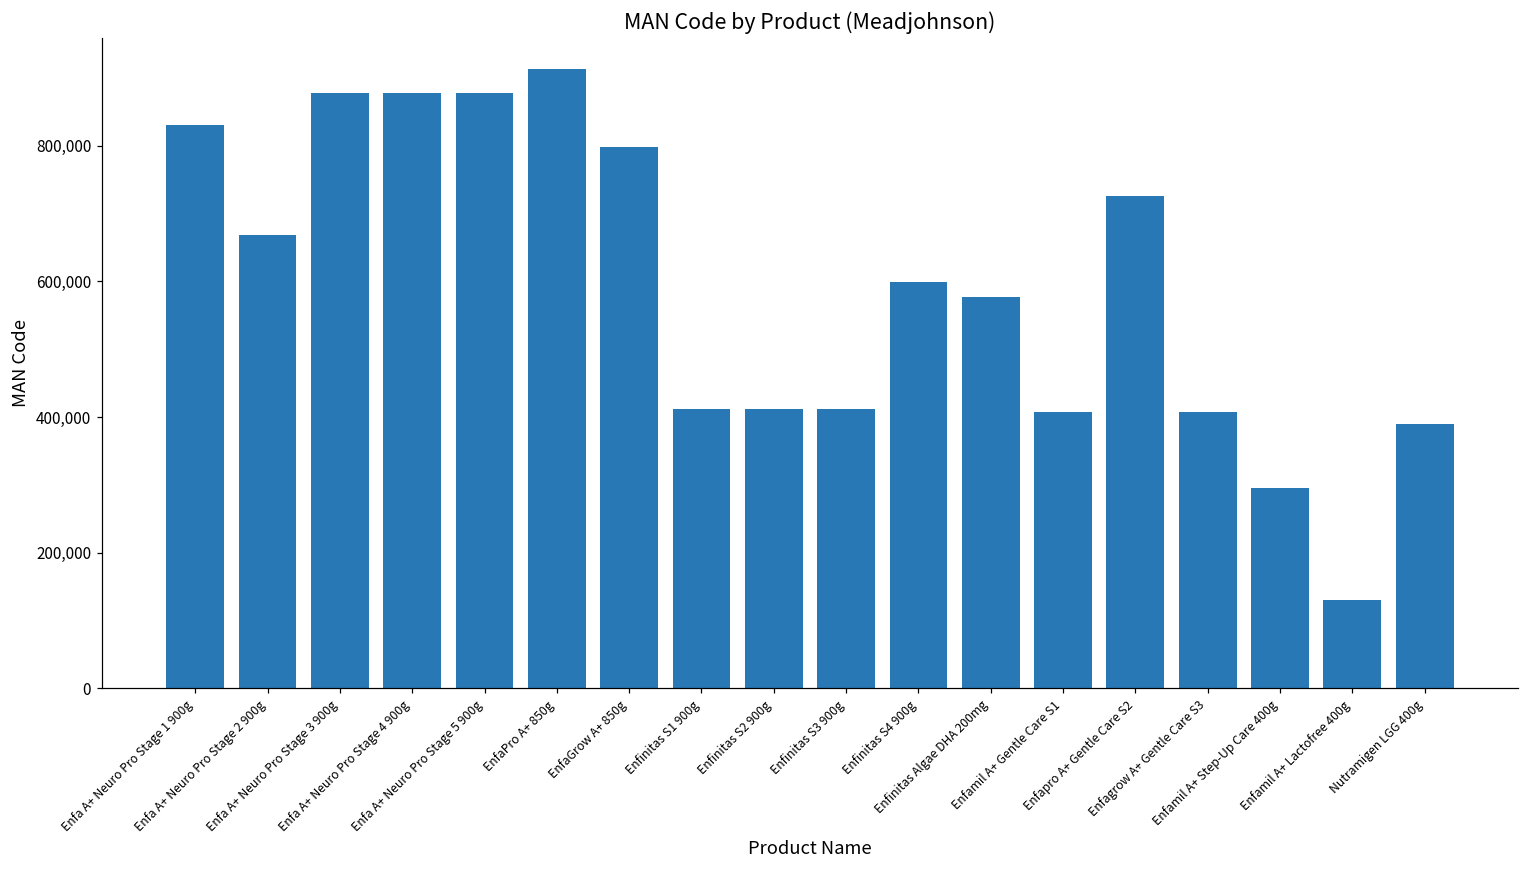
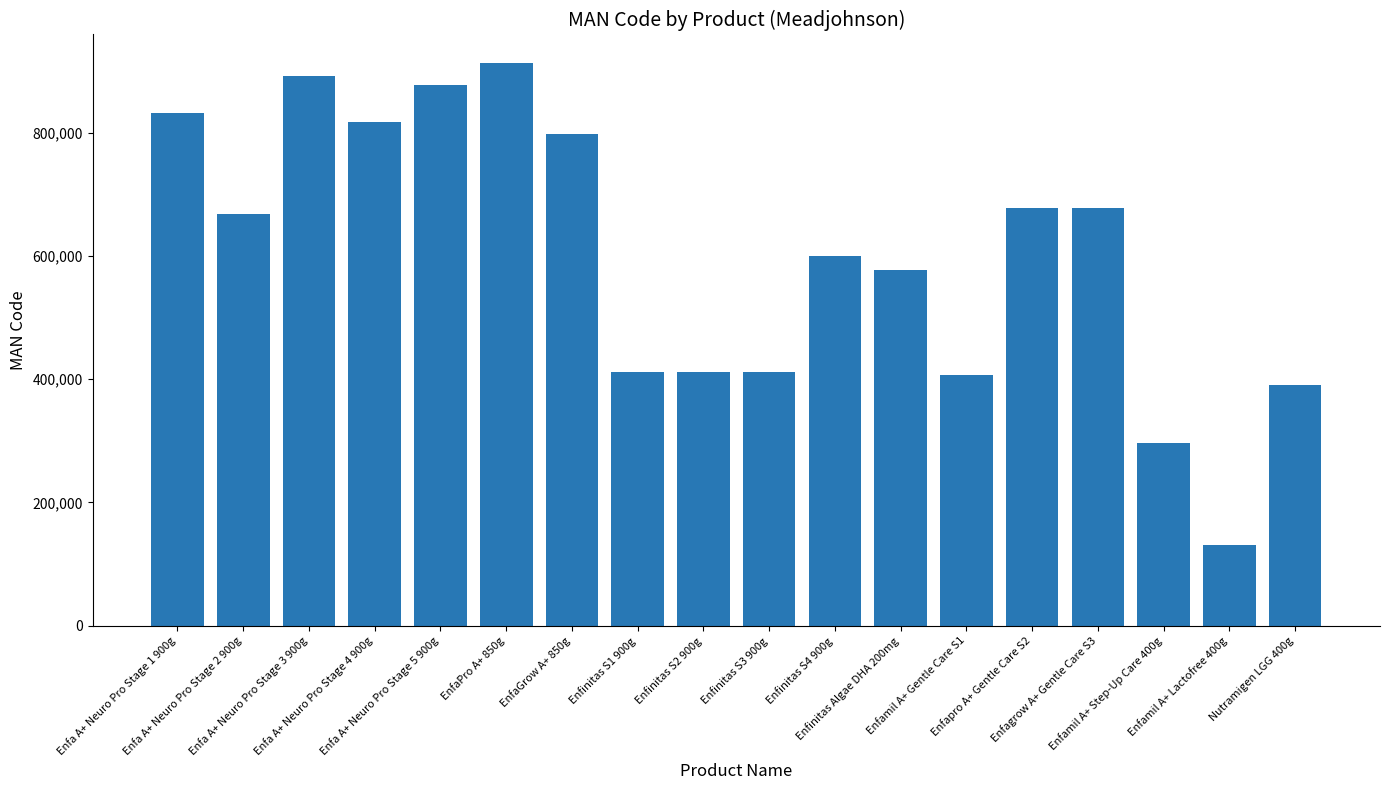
  {
    "Enfa A+ Neuro Pro Stage 1 900g": "830,000",
    "Enfa A+ Neuro Pro Stage 2 900g": "670,000",
-   "Enfa A+ Neuro Pro Stage 3 900g": "880,000",
-   "Enfa A+ Neuro Pro Stage 4 900g": "880,000",
+   "Enfa A+ Neuro Pro Stage 3 900g": "890,000",
+   "Enfa A+ Neuro Pro Stage 4 900g": "820,000",
    "Enfa A+ Neuro Pro Stage 5 900g": "880,000",
    "EnfaPro A+ 850g": "910,000",
    "EnfaGrow A+ 850g": "800,000",
    "Enfinitas S1 900g": "410,000",
    "Enfinitas S2 900g": "410,000",
    "Enfinitas S3 900g": "410,000",
    "Enfinitas S4 900g": "600,000",
    "Enfinitas Algae DHA 200mg": "580,000",
    "Enfamil A+ Gentle Care S1": "410,000",
-   "Enfapro A+ Gentle Care S2": "730,000",
-   "Enfagrow A+ Gentle Care S3": "410,000",
+   "Enfapro A+ Gentle Care S2": "680,000",
+   "Enfagrow A+ Gentle Care S3": "680,000",
    "Enfamil A+ Step-Up Care 400g": "300,000",
    "Enfamil A+ Lactofree 400g": "130,000",
    "Nutramigen LGG 400g": "390,000"
  }
